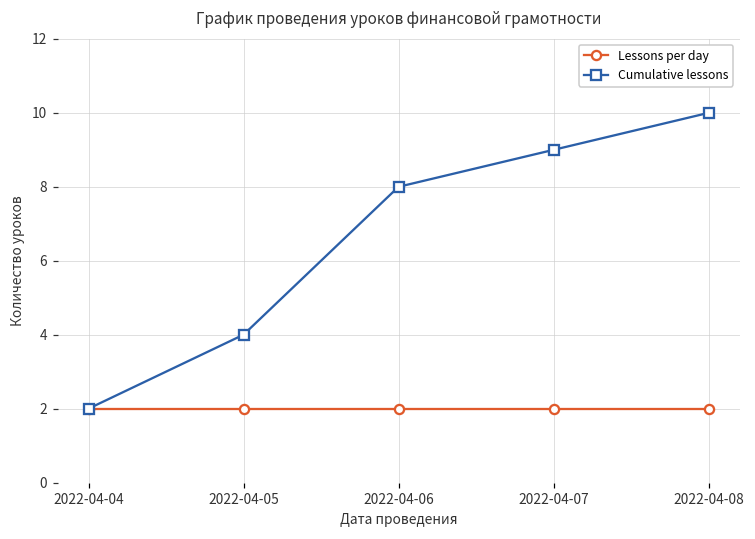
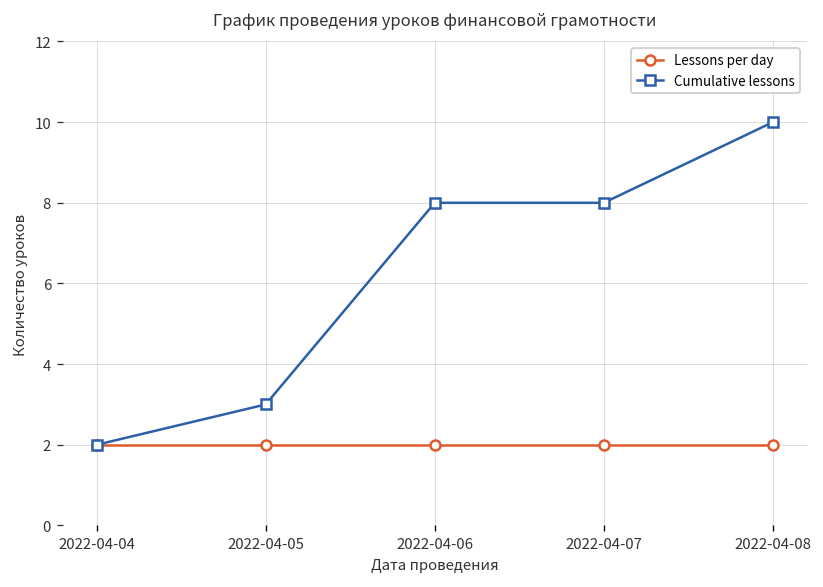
  {
    "Lessons per day": {
      "2022-04-05": 2,
      "2022-04-06": 2,
      "2022-04-07": 2,
      "2022-04-08": 2
    },
    "Cumulative lessons": {
-     "2022-04-05": 4,
+     "2022-04-05": 3,
      "2022-04-06": 8,
-     "2022-04-07": 9,
+     "2022-04-07": 8,
      "2022-04-08": 10
    }
  }
